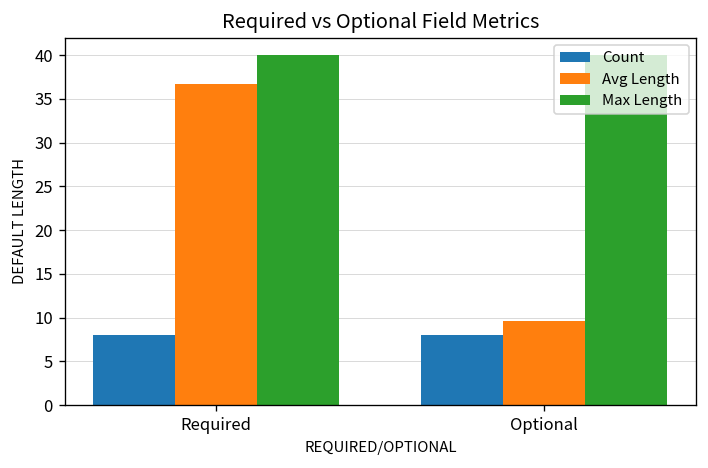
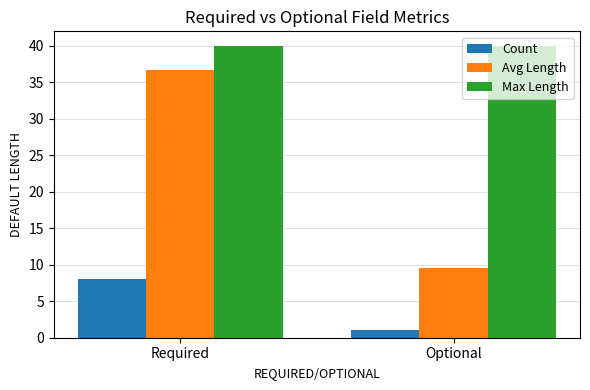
  {
    "Count": {
      "Required": 8,
-     "Optional": 8
+     "Optional": 1
    },
    "Avg Length": {
      "Required": 37,
      "Optional": 10
    },
    "Max Length": {
      "Required": 40
    }
  }
